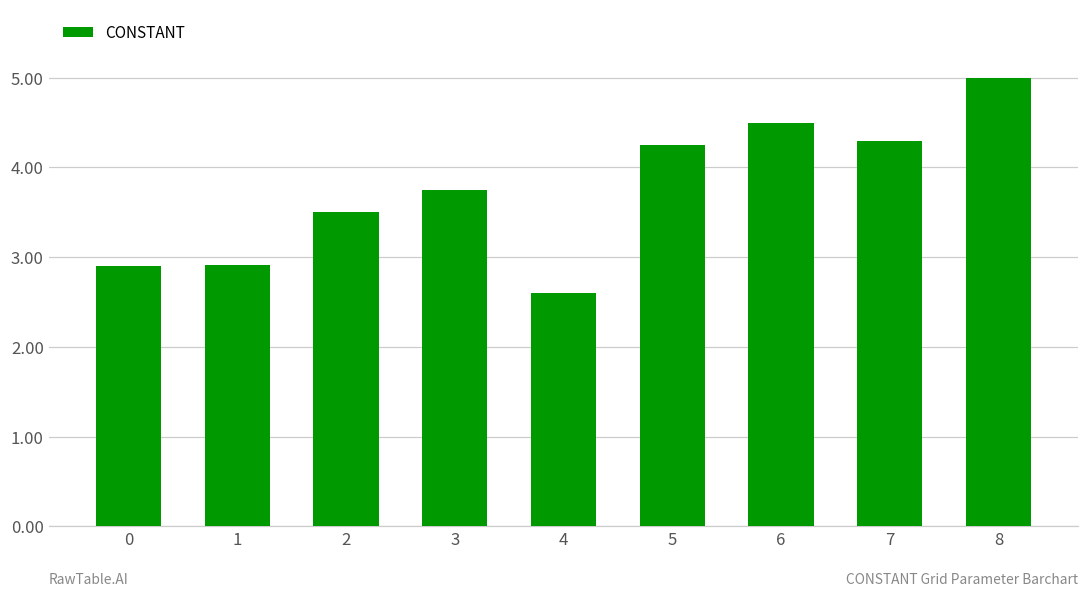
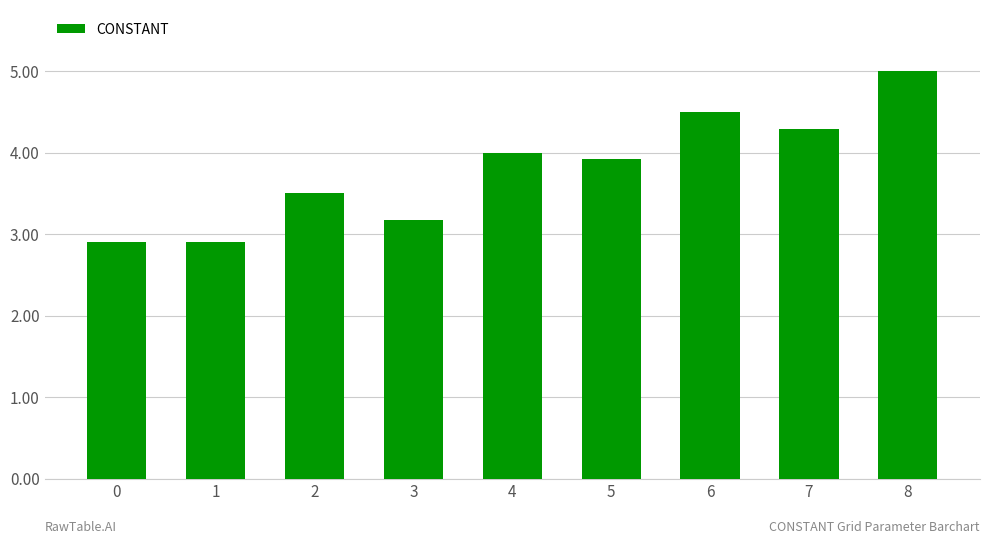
  {
    "0": 2.9,
    "1": 2.9,
    "2": 3.5,
-   "3": 3.8,
-   "4": 2.6,
-   "5": 4.3,
+   "3": 3.2,
+   "4": 4.0,
+   "5": 3.9,
    "6": 4.5,
    "7": 4.3,
    "8": 5.0
  }
